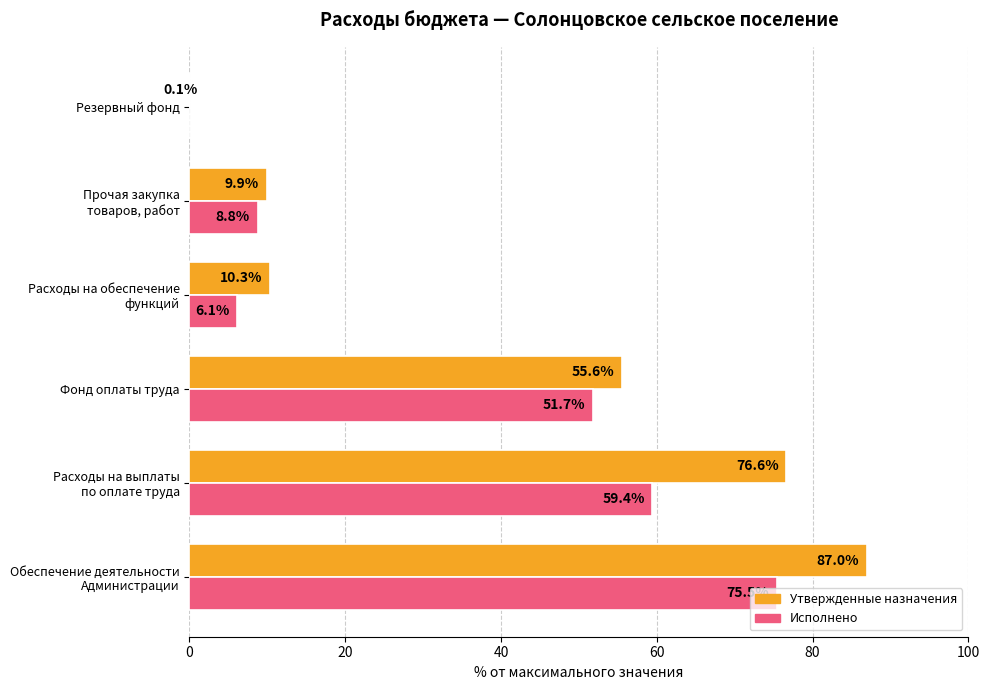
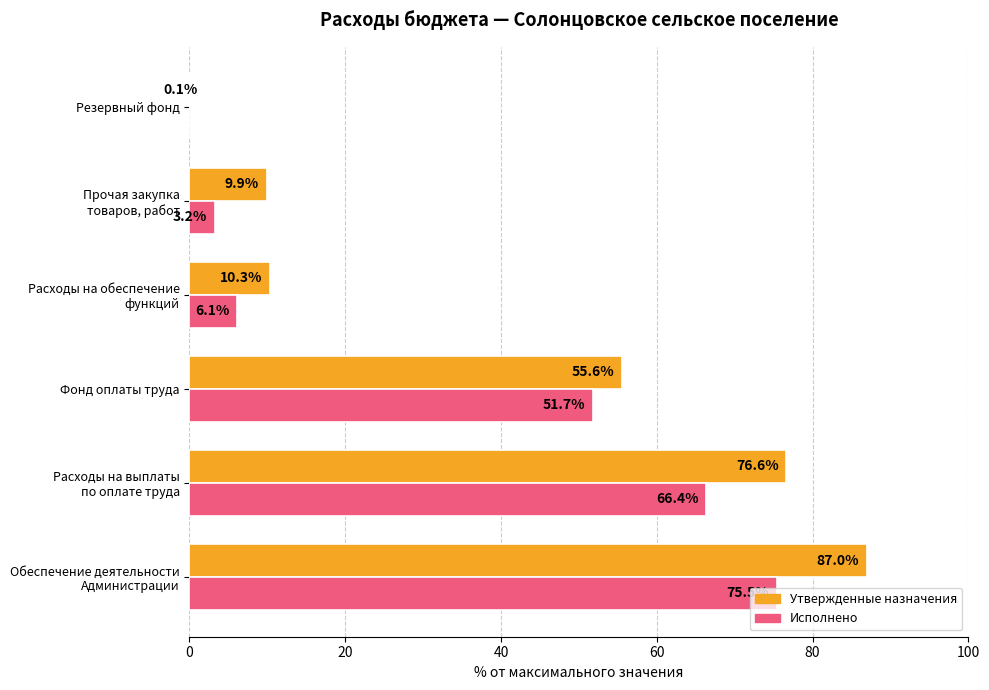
  {
    "Исполнено": {
-     "Прочая закупка товаров, работ": "8.8%",
+     "Прочая закупка товаров, работ": "3.2%",
      "Расходы на обеспечение функций": "6.1%",
      "Фонд оплаты труда": "51.7%",
-     "Расходы на выплаты по оплате труда": "59.4%"
+     "Расходы на выплаты по оплате труда": "66.4%"
    }
  }
